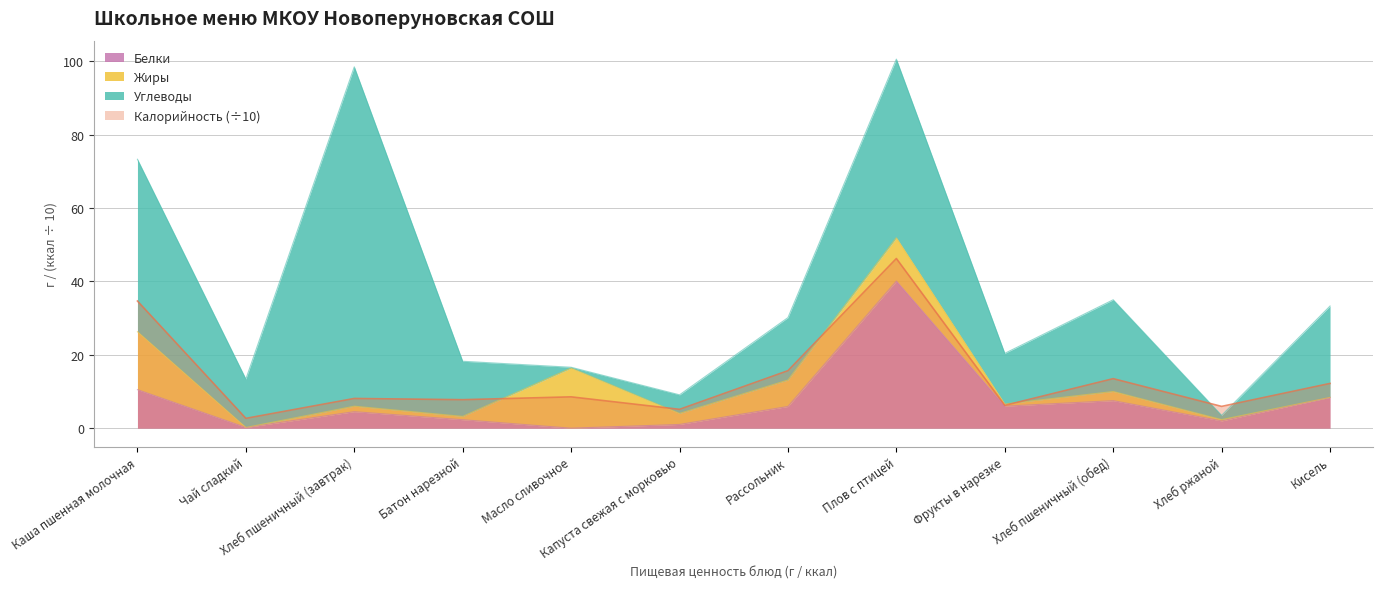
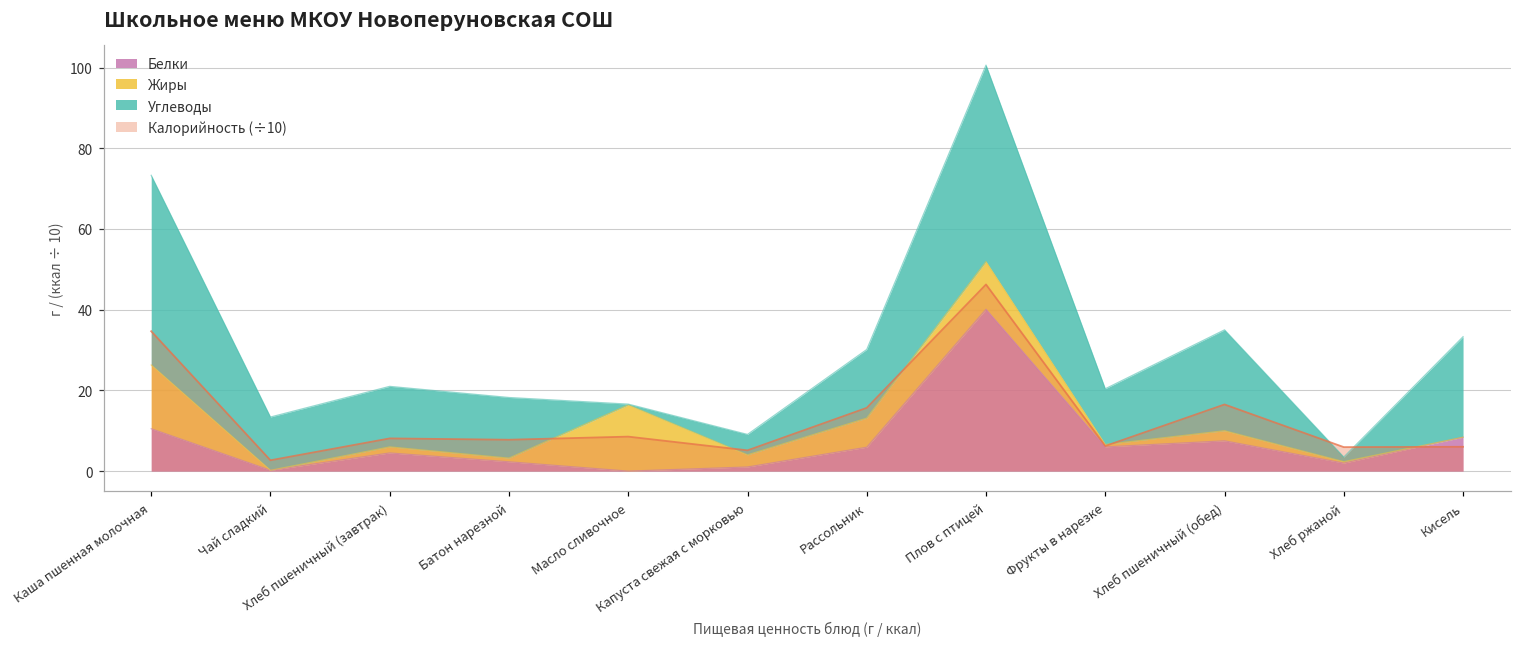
  {
    "Белки": {
      "Каша пшенная молочная": 11,
      "Хлеб пшеничный (завтрак)": 5,
      "Батон нарезной": 2,
      "Масло сливочное": 0,
      "Капуста свежая с морковью": 1,
      "Рассольник": 6,
      "Плов с птицей": 40,
      "Хлеб пшеничный (обед)": 8
    },
    "Жиры": {
      "Каша пшенная молочная": 16,
      "Хлеб пшеничный (завтрак)": 2,
      "Батон нарезной": 1,
      "Капуста свежая с морковью": 3,
      "Рассольник": 7,
      "Плов с птицей": 12,
      "Хлеб пшеничный (обед)": 3
    },
    "Углеводы": {
      "Каша пшенная молочная": 47,
      "Чай сладкий": 13,
-     "Хлеб пшеничный (завтрак)": 93,
+     "Хлеб пшеничный (завтрак)": 15,
      "Батон нарезной": 15,
      "Капуста свежая с морковью": 5,
      "Рассольник": 17,
      "Плов с птицей": 49,
      "Фрукты в нарезке": 14,
      "Хлеб пшеничный (обед)": 25,
      "Хлеб ржаной": 1,
      "Кисель": 25
    },
    "Калорийность (÷10)": {
      "Каша пшенная молочная": 35,
      "Чай сладкий": 3,
      "Хлеб пшеничный (завтрак)": 8,
      "Батон нарезной": 8,
      "Масло сливочное": 9,
      "Капуста свежая с морковью": 5,
      "Рассольник": 16,
      "Плов с птицей": 46,
-     "Хлеб пшеничный (обед)": 14,
+     "Хлеб пшеничный (обед)": 17,
      "Хлеб ржаной": 6,
-     "Кисель": 12
+     "Кисель": 6
    }
  }
